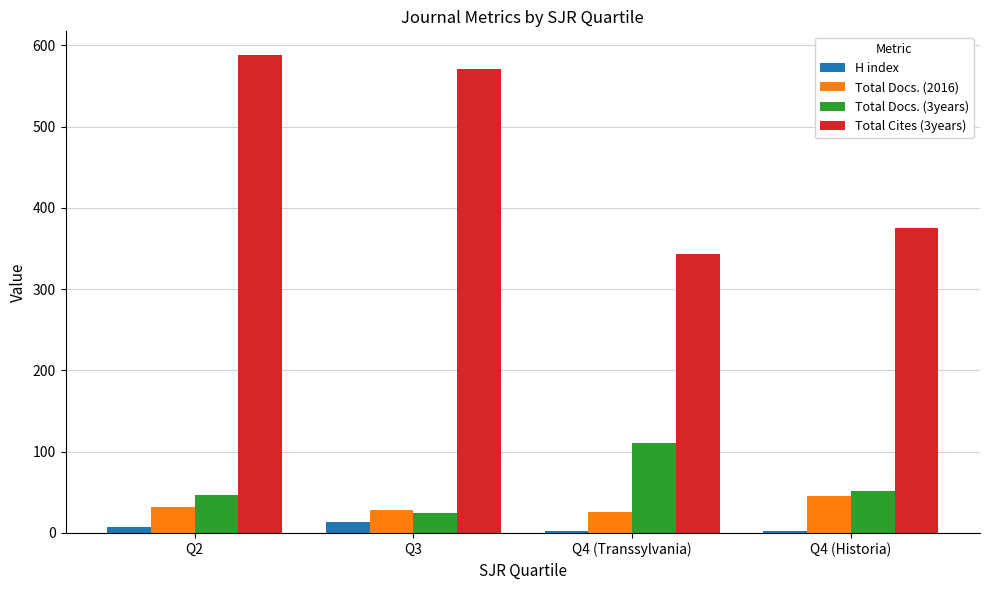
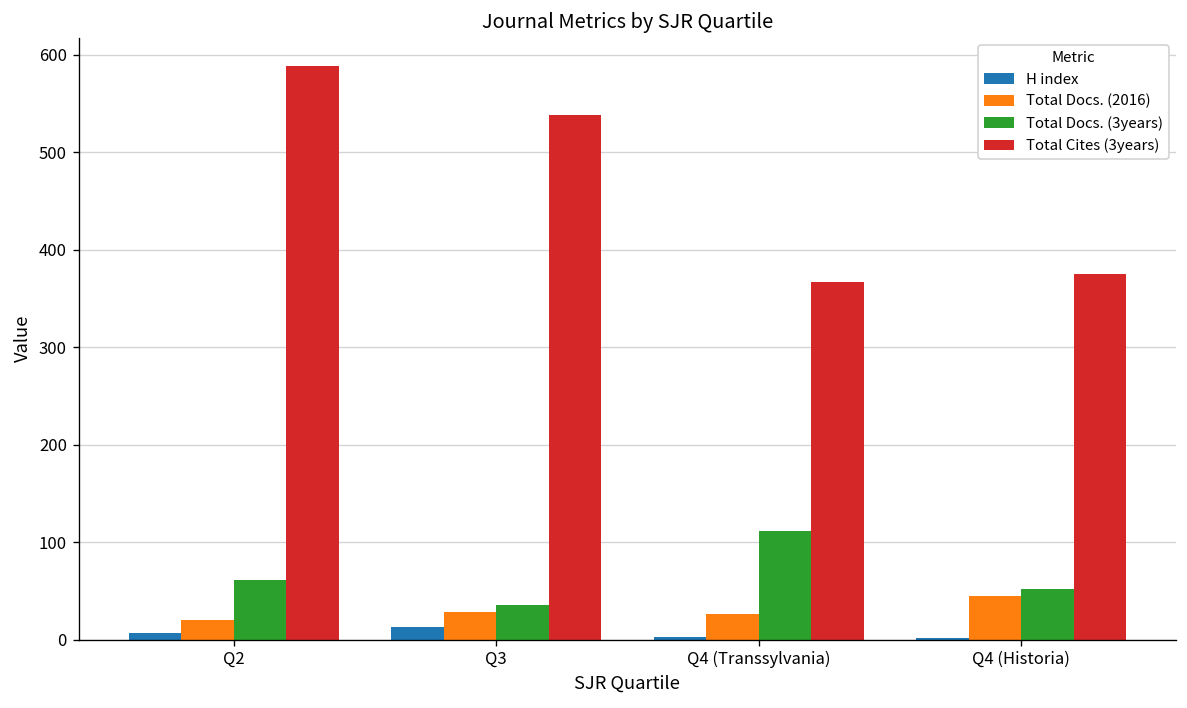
  {
    "H index": {
      "Q2": 10,
      "Q3": 10
    },
    "Total Docs. (2016)": {
-     "Q2": 30,
+     "Q2": 20,
      "Q3": 30,
      "Q4 (Transsylvania)": 30,
      "Q4 (Historia)": 50
    },
    "Total Docs. (3years)": {
-     "Q2": 50,
-     "Q3": 20,
+     "Q2": 60,
+     "Q3": 40,
      "Q4 (Transsylvania)": 110,
      "Q4 (Historia)": 50
    },
    "Total Cites (3years)": {
      "Q2": 590,
-     "Q3": 570,
-     "Q4 (Transsylvania)": 340,
+     "Q3": 540,
+     "Q4 (Transsylvania)": 370,
      "Q4 (Historia)": 380
    }
  }
